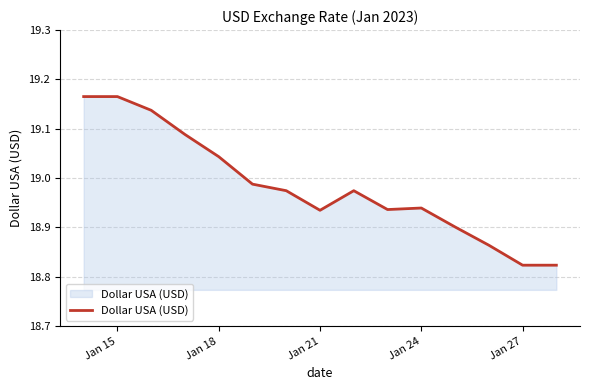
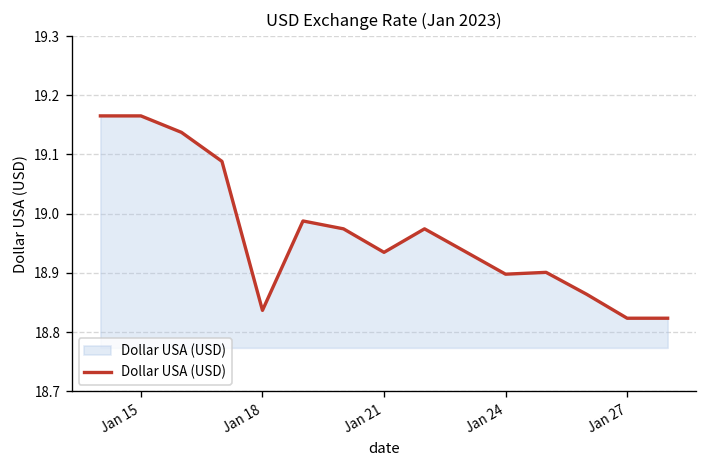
  {
    "Jan 15": 19.17,
-   "Jan 18": 19.04,
+   "Jan 18": 18.84,
    "Jan 21": 18.93,
-   "Jan 24": 18.94,
+   "Jan 24": 18.90,
    "Jan 27": 18.82
  }
